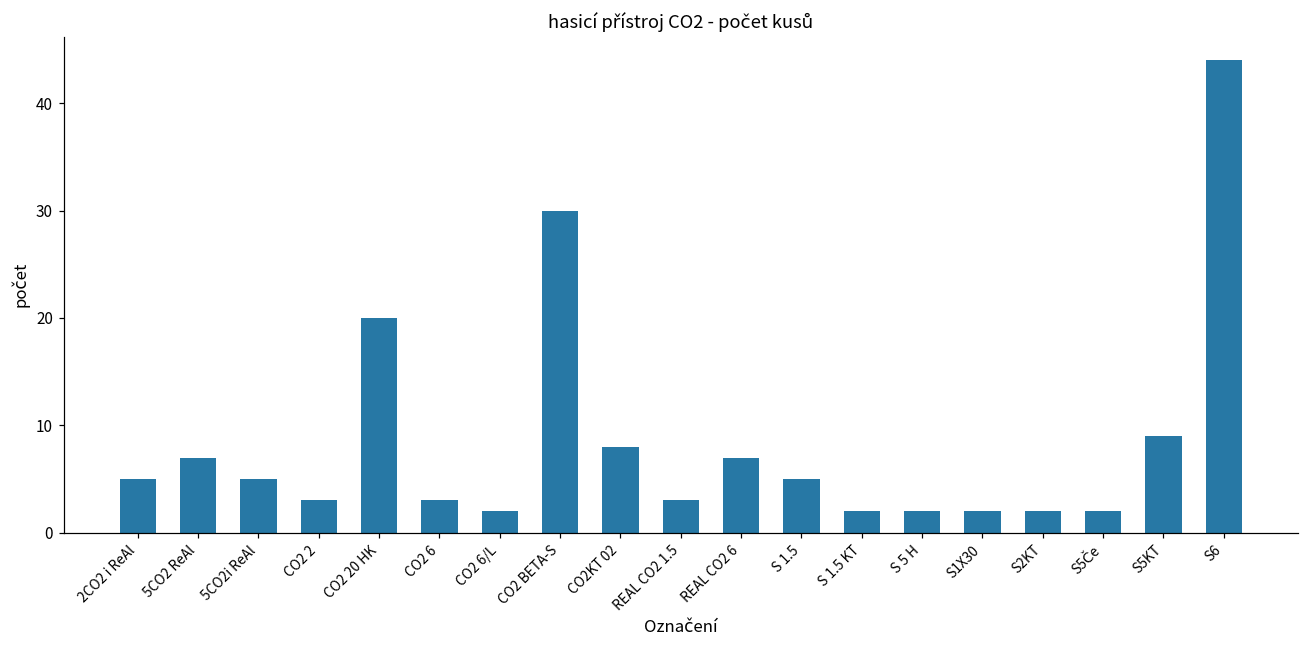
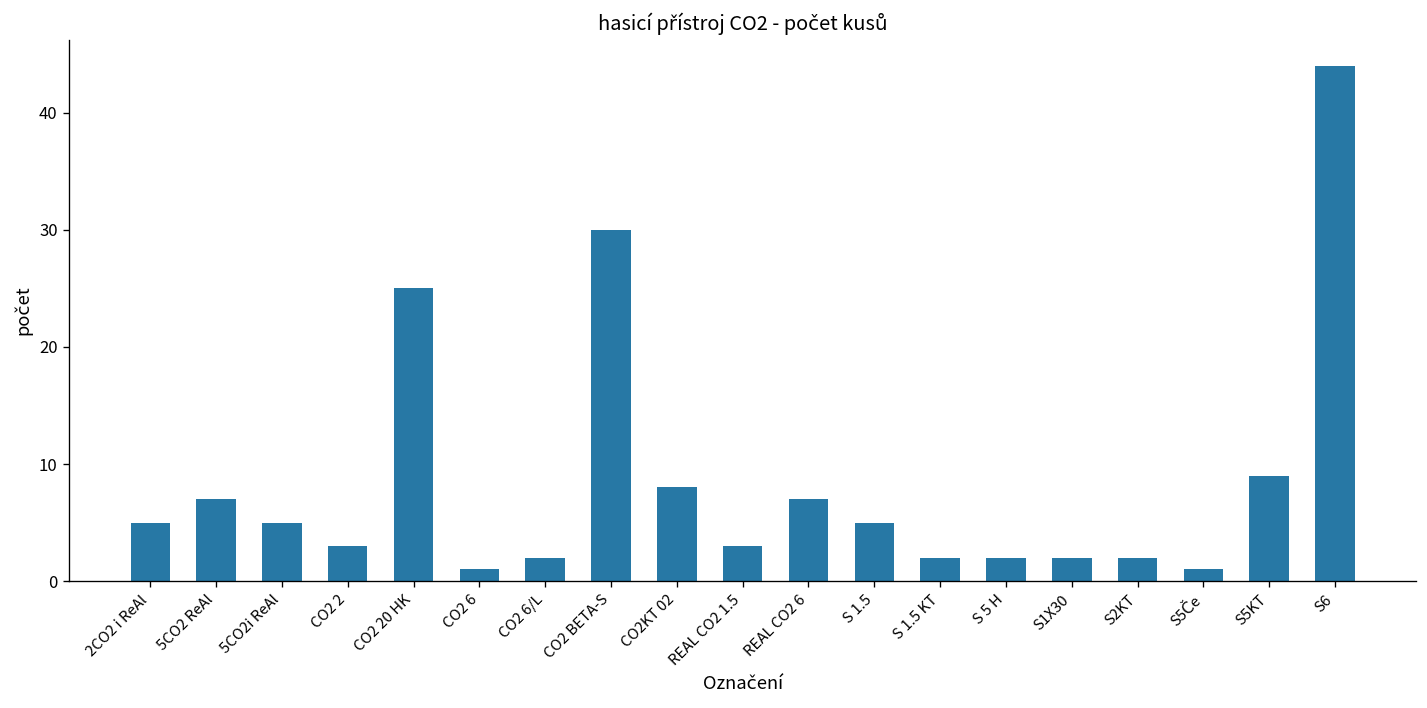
  {
    "2CO2 i ReAl": 5,
    "5CO2 ReAl": 7,
    "5CO2i ReAl": 5,
    "CO2 2": 3,
-   "CO2 20 HK": 20,
-   "CO2 6": 3,
+   "CO2 20 HK": 25,
+   "CO2 6": 1,
    "CO2 6/L": 2,
    "CO2 BETA-S": 30,
    "CO2KT 02": 8,
    "REAL CO2 1.5": 3,
    "REAL CO2 6": 7,
    "S 1.5": 5,
    "S 1.5 KT": 2,
    "S 5 H": 2,
    "S1X30": 2,
    "S2KT": 2,
-   "S5Če": 2,
+   "S5Če": 1,
    "S5KT": 9,
    "S6": 44
  }
